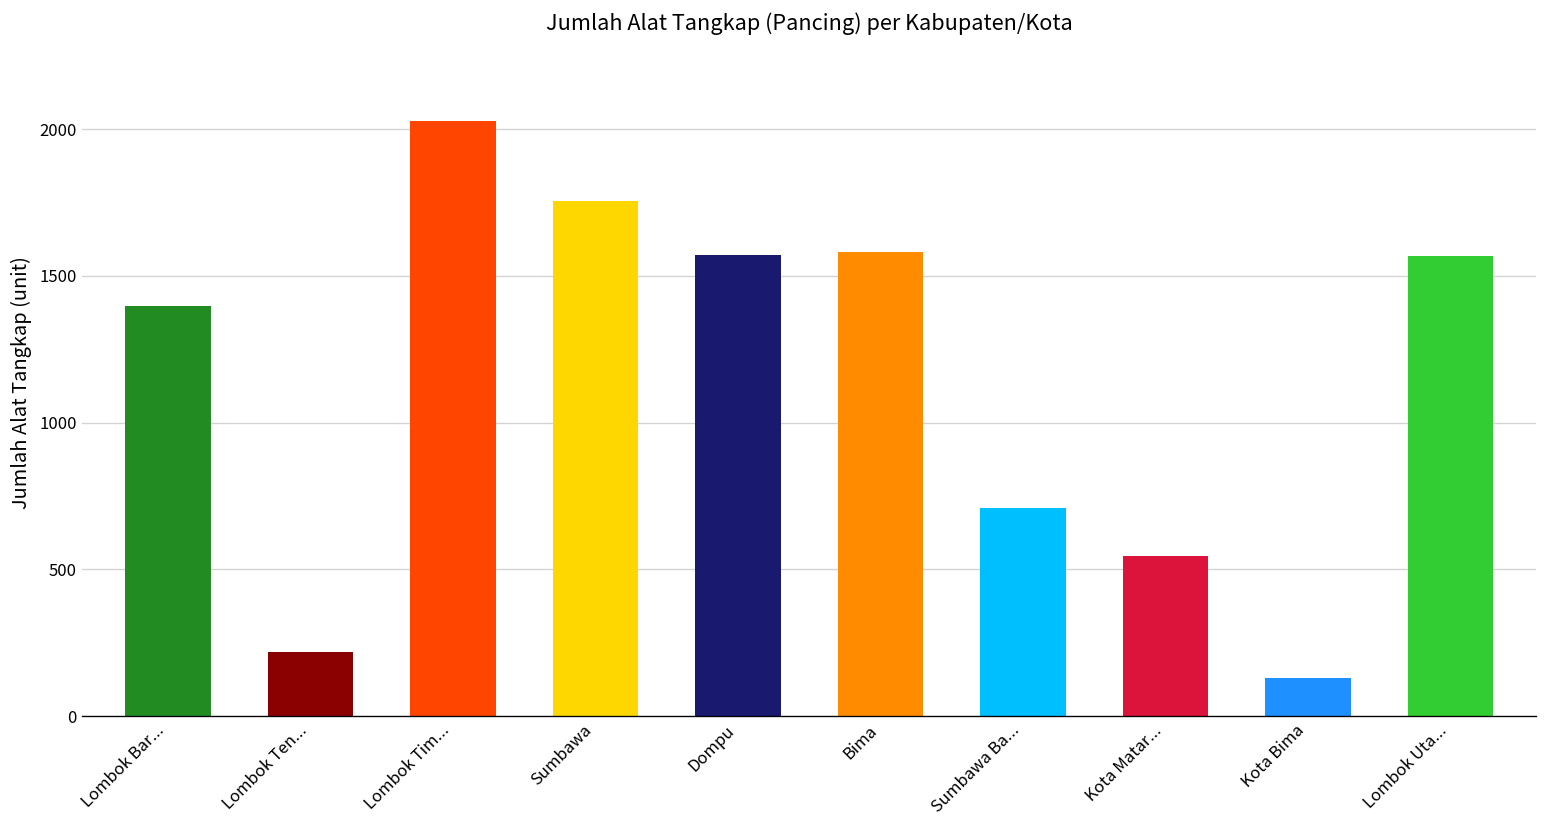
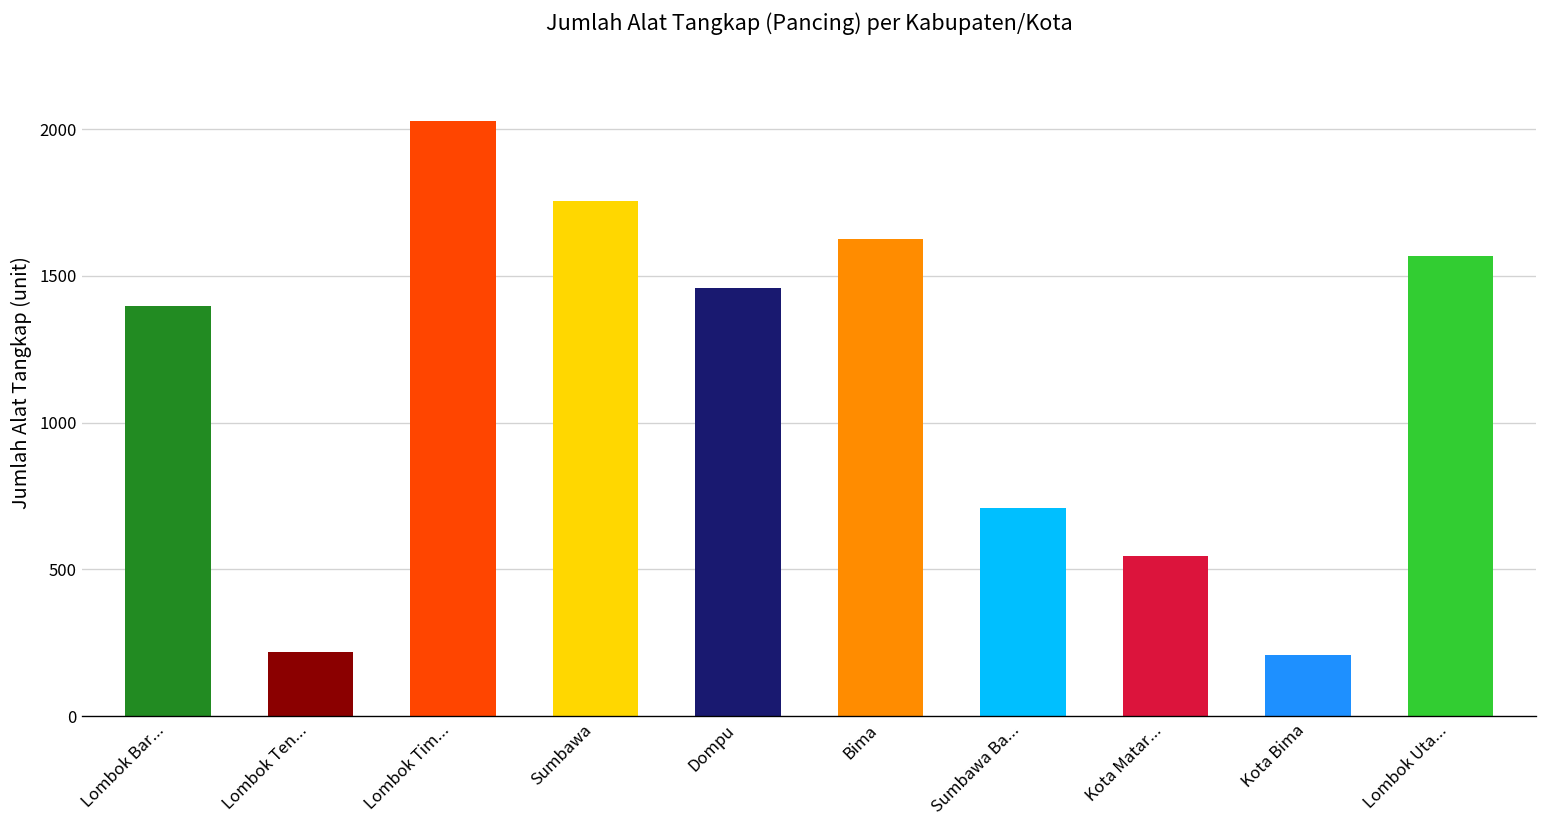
  {
    "Lombok Bar...": 1400,
    "Lombok Ten...": 220,
    "Lombok Tim...": 2030,
    "Sumbawa": 1750,
-   "Dompu": 1570,
-   "Bima": 1580,
+   "Dompu": 1460,
+   "Bima": 1630,
    "Sumbawa Ba...": 710,
    "Kota Matar...": 550,
-   "Kota Bima": 130,
+   "Kota Bima": 210,
    "Lombok Uta...": 1570
  }
